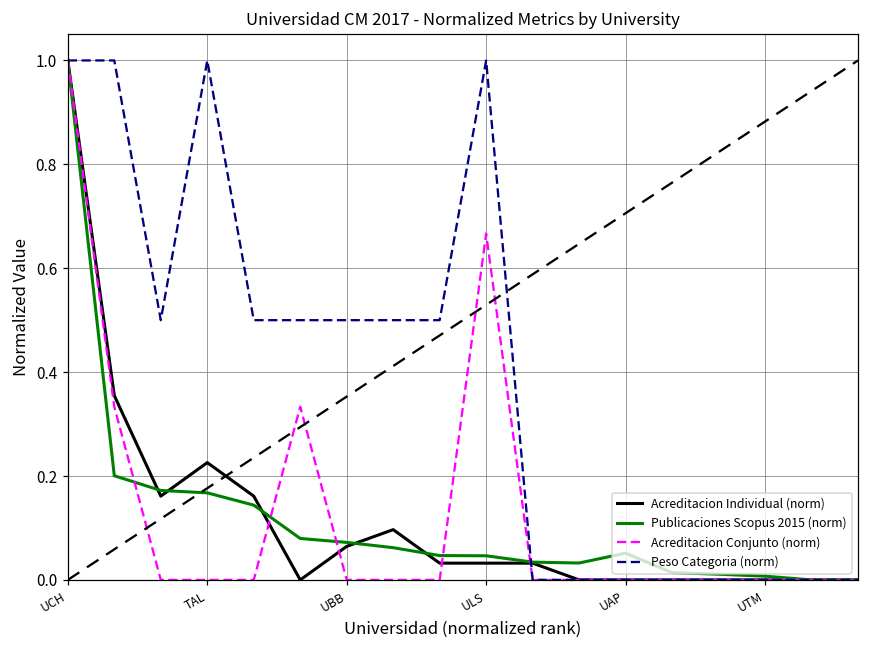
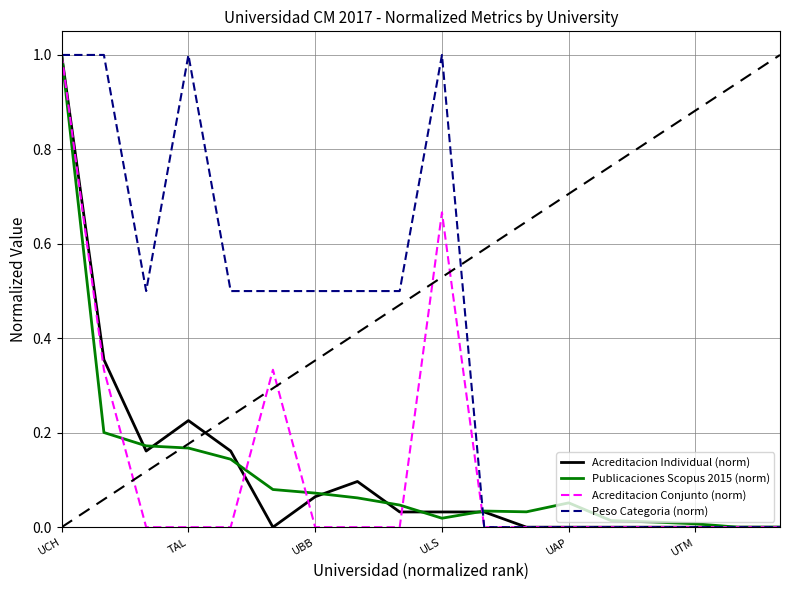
  {
    "Publicaciones Scopus 2015 (norm)": {
      "TAL": 0.17,
      "UBB": 0.07,
-     "ULS": 0.05,
+     "ULS": 0.02,
      "UTM": 0.01
    },
    "Acreditacion Conjunto (norm)": {
      "TAL": 0.00,
      "UBB": 0.00,
      "ULS": 0.67
    },
    "Peso Categoria (norm)": {
      "TAL": 1.00,
      "UBB": 0.50,
      "ULS": 1.00
    }
  }
